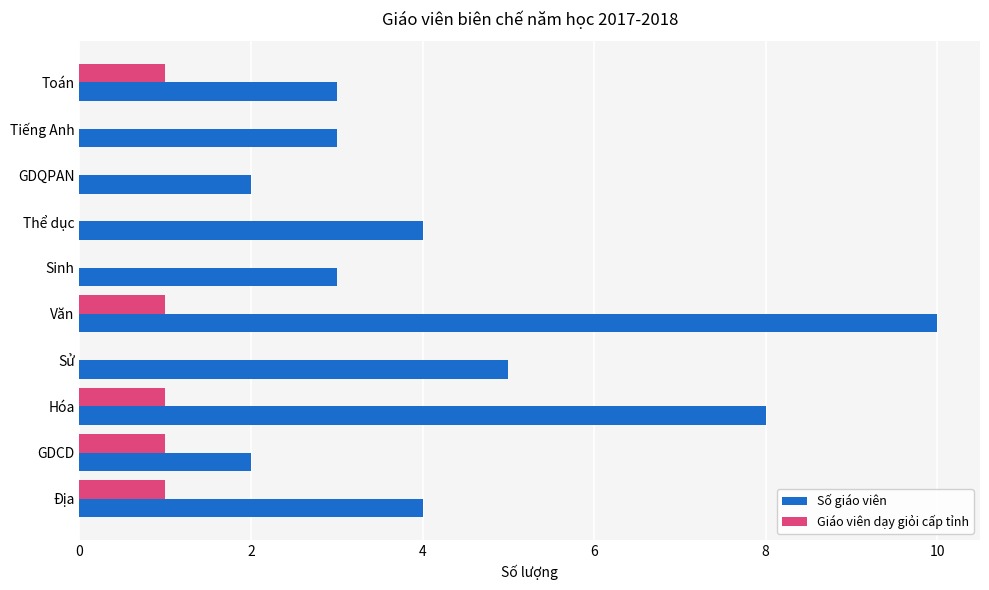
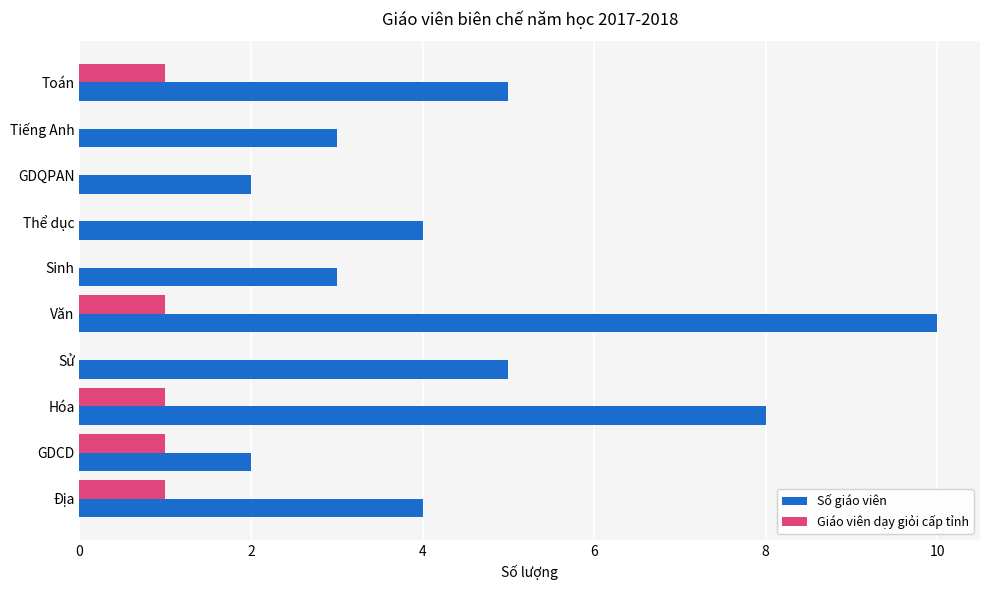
  {
    "Số giáo viên": {
-     "Toán": 3,
+     "Toán": 5,
      "Tiếng Anh": 3,
      "GDQPAN": 2,
      "Thể dục": 4,
      "Sinh": 3,
      "Văn": 10,
      "Sử": 5,
      "Hóa": 8,
      "GDCD": 2,
      "Địa": 4
    },
    "Giáo viên dạy giỏi cấp tỉnh": {
      "Toán": 1,
      "Tiếng Anh": 0,
      "GDQPAN": 0,
      "Thể dục": 0,
      "Sinh": 0,
      "Văn": 1,
      "Sử": 0,
      "Hóa": 1,
      "GDCD": 1,
      "Địa": 1
    }
  }
